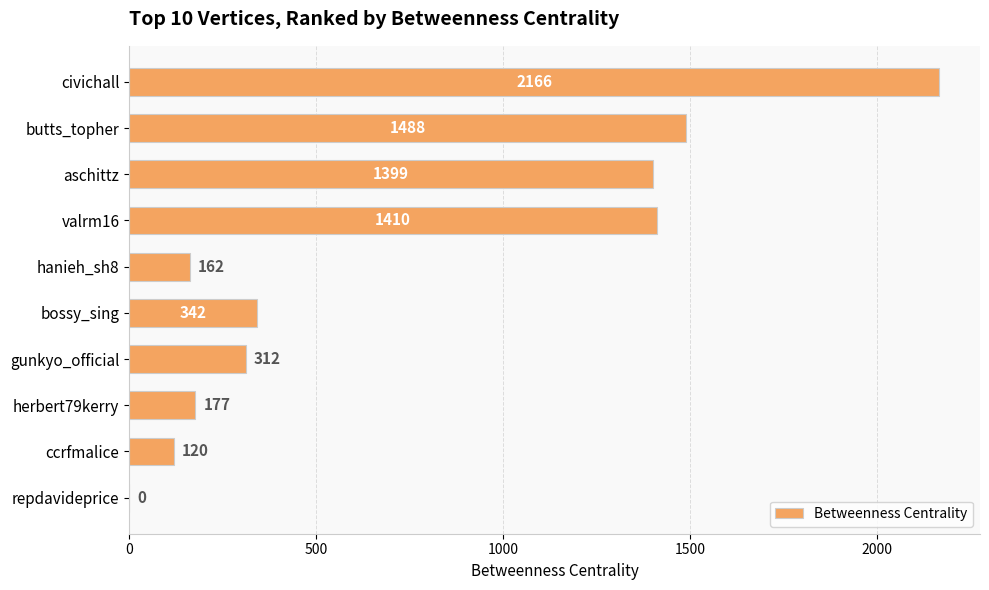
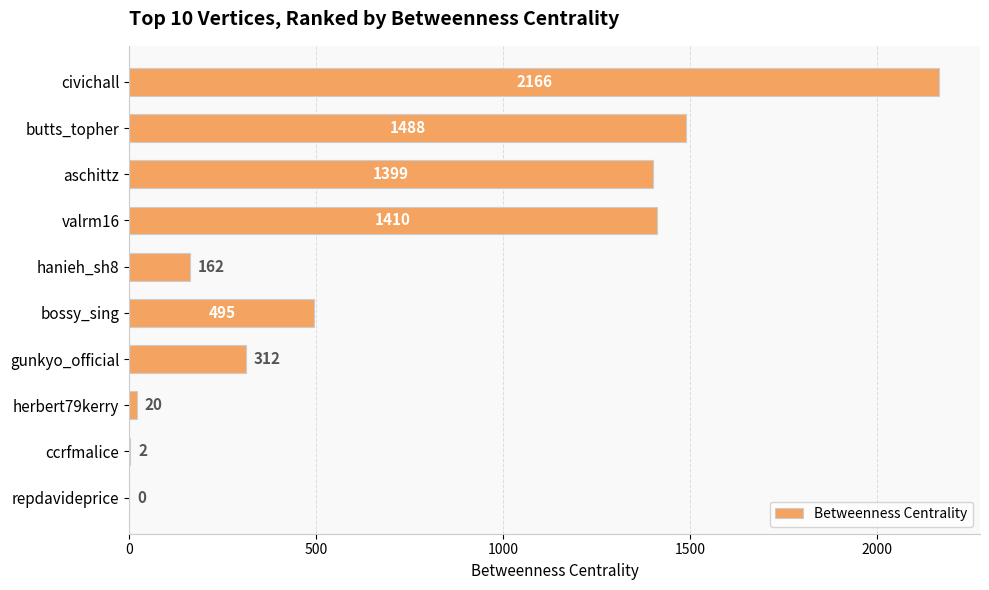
  {
    "civichall": 2166,
    "butts_topher": 1488,
    "aschittz": 1399,
    "valrm16": 1410,
    "hanieh_sh8": 162,
-   "bossy_sing": 342,
+   "bossy_sing": 495,
    "gunkyo_official": 312,
-   "herbert79kerry": 177,
-   "ccrfmalice": 120,
+   "herbert79kerry": 20,
+   "ccrfmalice": 2,
    "repdavideprice": 0
  }
